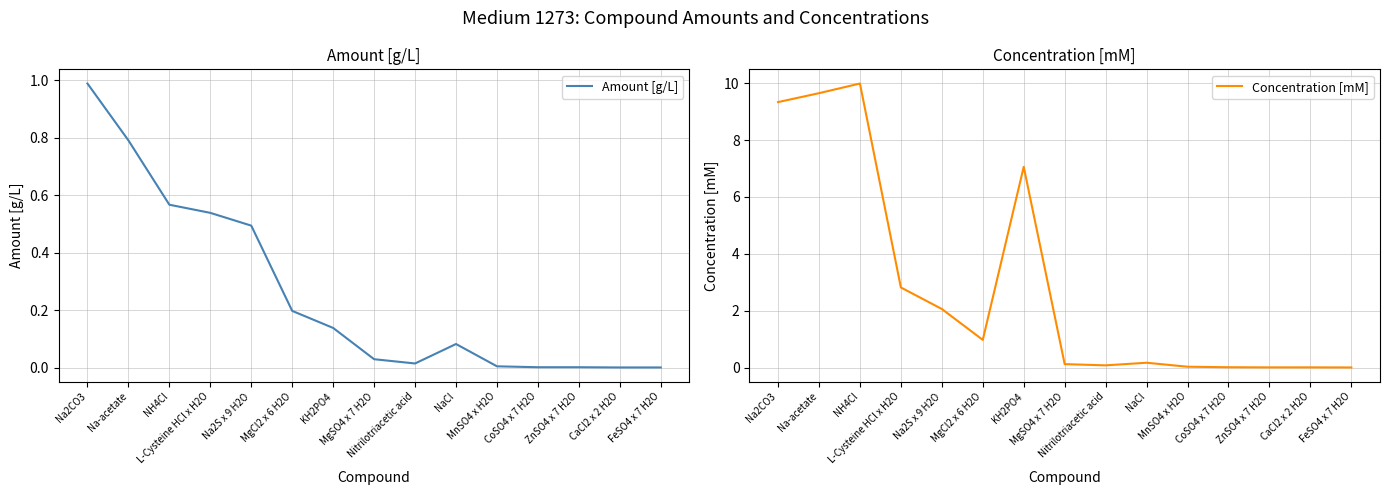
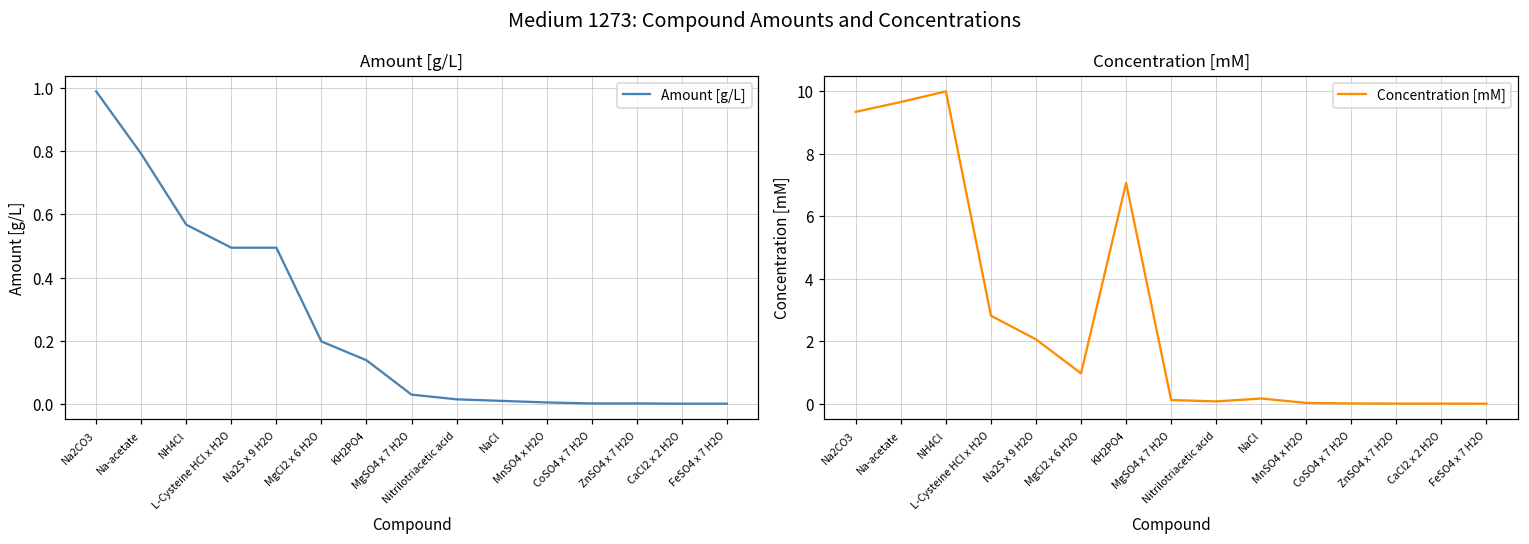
  {
    "Amount [g/L]": {
      "Na2CO3": 0.99,
      "Na-acetate": 0.79,
      "NH4Cl": 0.57,
-     "L-Cysteine HCl x H2O": 0.54,
+     "L-Cysteine HCl x H2O": 0.49,
      "Na2S x 9 H2O": 0.49,
      "MgCl2 x 6 H2O": 0.20,
      "KH2PO4": 0.14,
      "MgSO4 x 7 H2O": 0.03,
      "Nitrilotriacetic acid": 0.01,
-     "NaCl": 0.08,
+     "NaCl": 0.01,
      "MnSO4 x H2O": 0.00,
      "CoSO4 x 7 H2O": 0.00,
      "ZnSO4 x 7 H2O": 0.00,
      "CaCl2 x 2 H2O": 0.00,
      "FeSO4 x 7 H2O": 0.00
    },
    "Concentration [mM]": {
      "Na2CO3": 9.3,
      "Na-acetate": 9.6,
      "NH4Cl": 10.0,
      "L-Cysteine HCl x H2O": 2.8,
      "Na2S x 9 H2O": 2.1,
      "MgCl2 x 6 H2O": 1.0,
      "KH2PO4": 7.1,
      "MgSO4 x 7 H2O": 0.1,
      "Nitrilotriacetic acid": 0.1,
      "NaCl": 0.2,
      "MnSO4 x H2O": 0.0,
      "CoSO4 x 7 H2O": 0.0,
      "ZnSO4 x 7 H2O": 0.0,
      "CaCl2 x 2 H2O": 0.0,
      "FeSO4 x 7 H2O": 0.0
    }
  }
